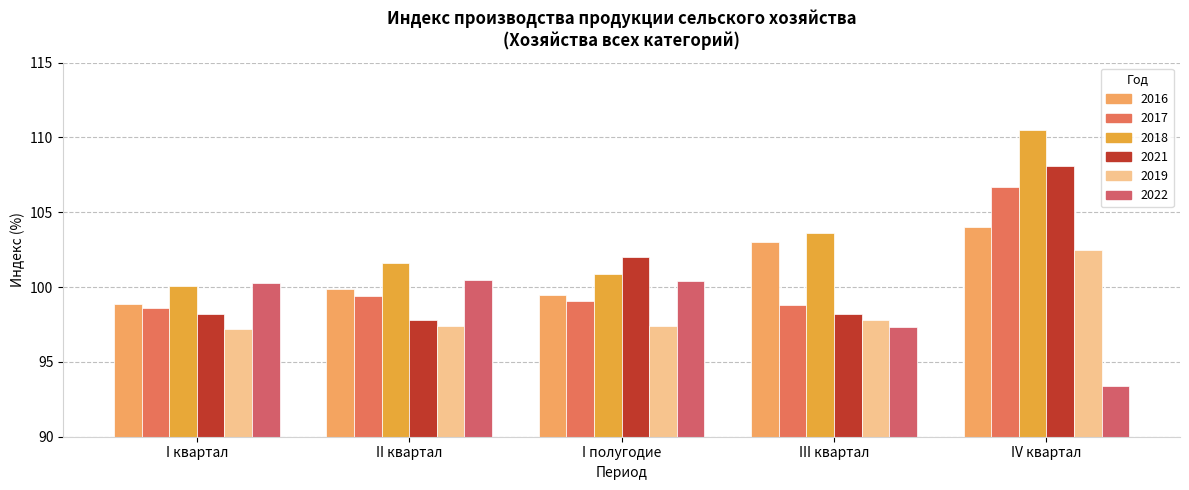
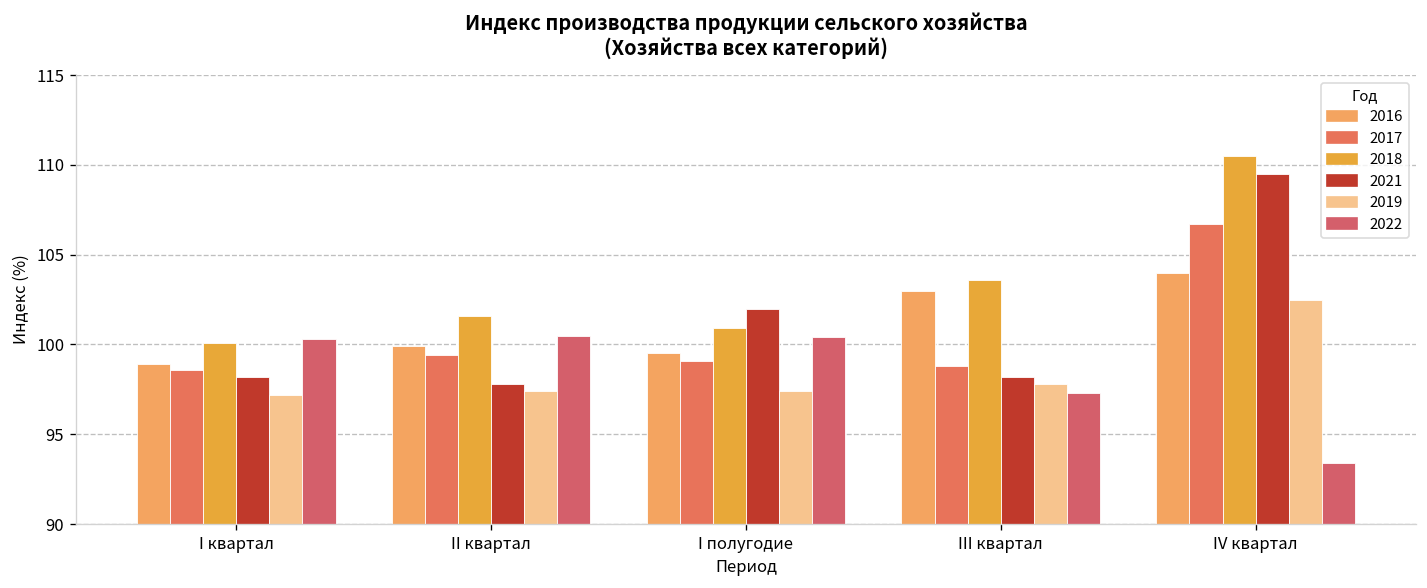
  {
    "2021": {
      "I квартал": 98.2,
      "II квартал": 97.8,
      "I полугодие": 102.0,
      "III квартал": 98.2,
-     "IV квартал": 108.1
+     "IV квартал": 109.5
    }
  }
